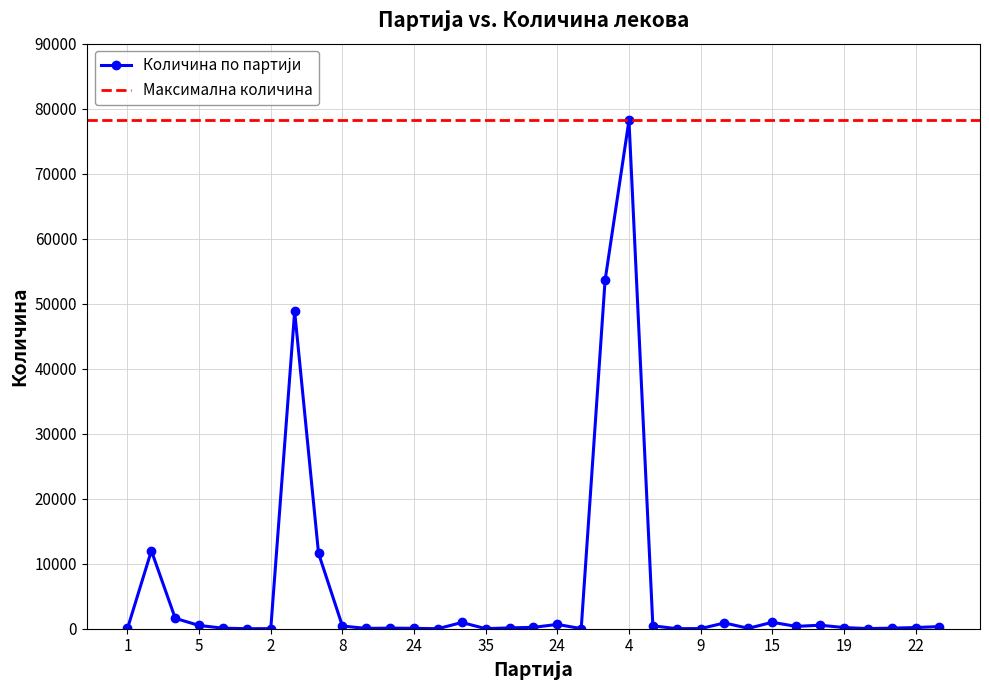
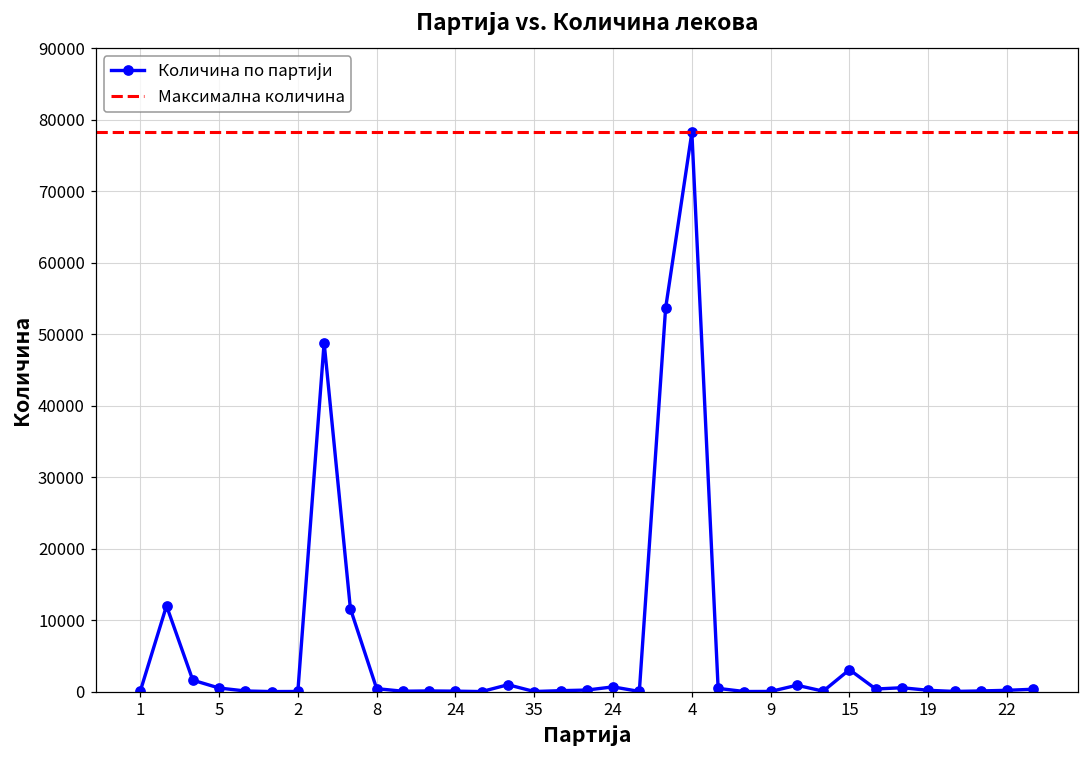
  {
    "35": 0,
    "9": 0,
-   "15": 1000
+   "15": 3000
  }
